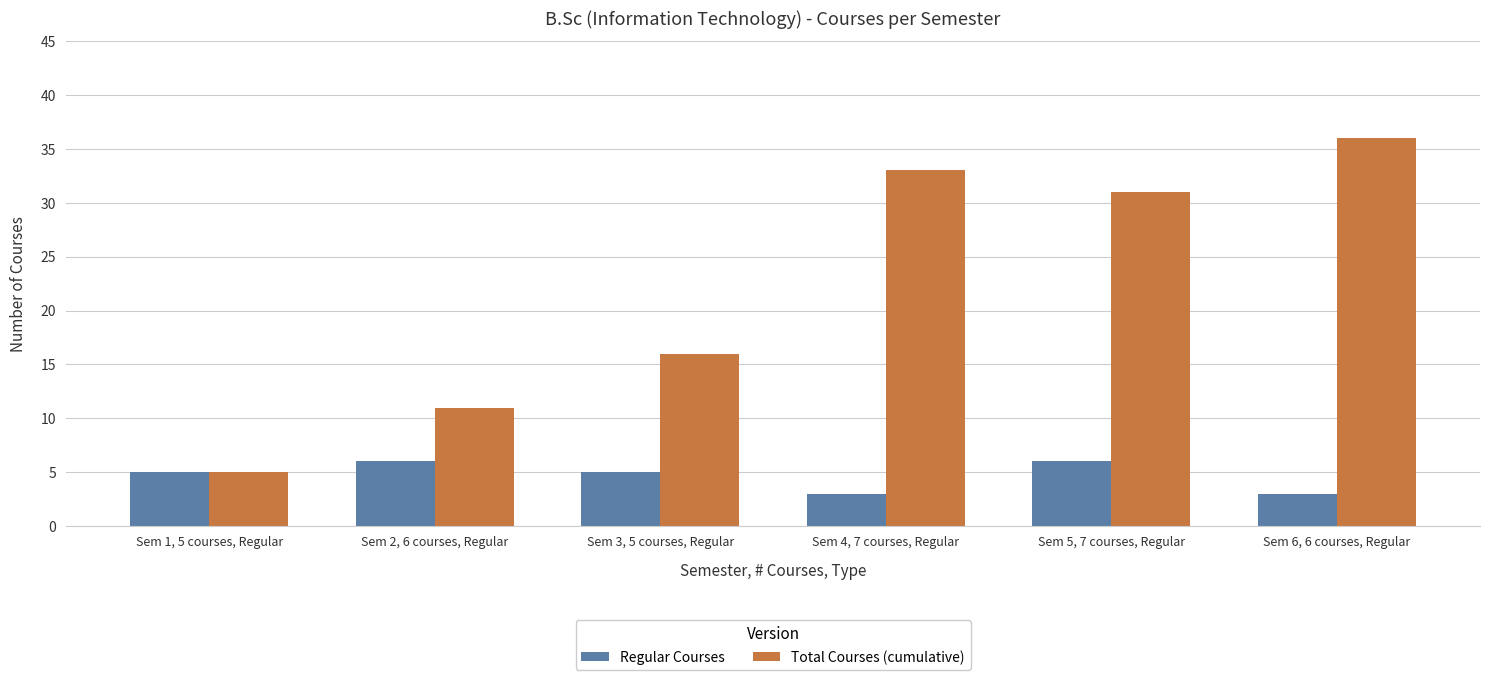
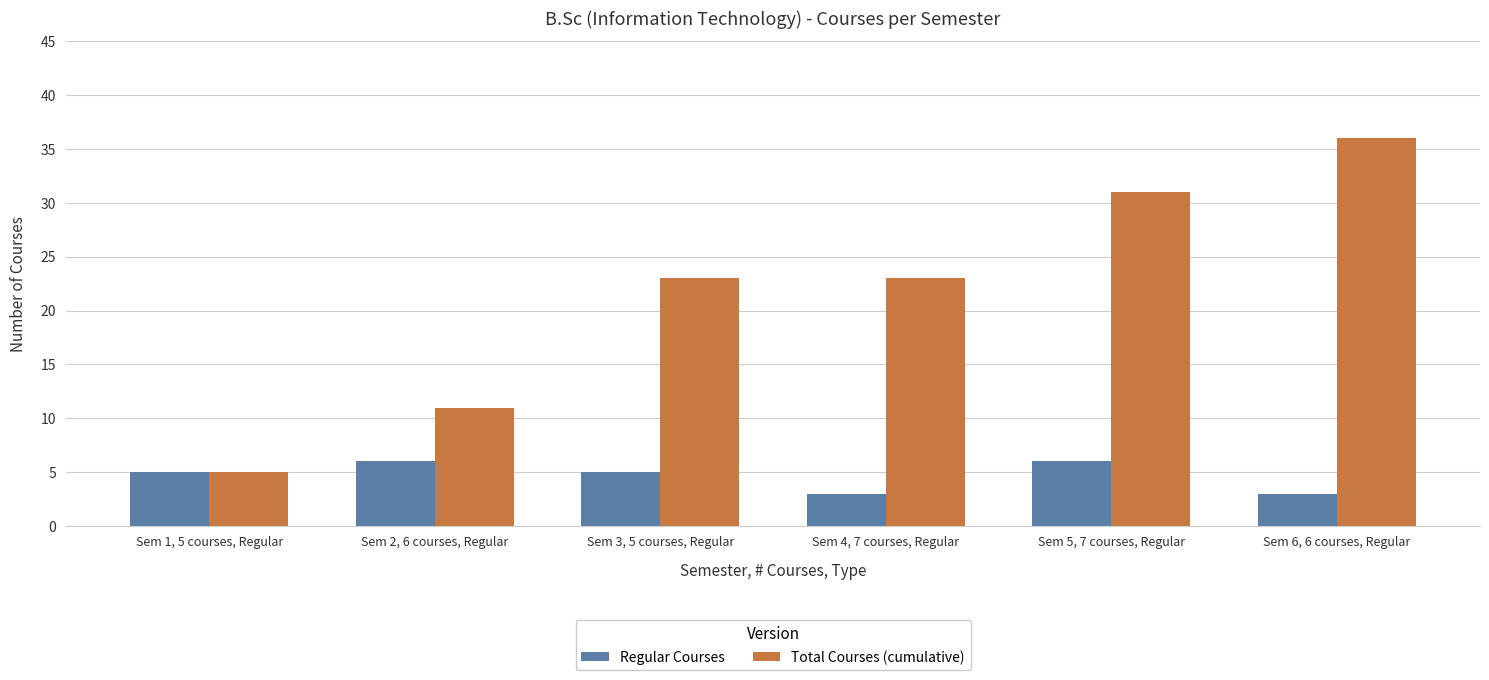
  {
    "Regular Courses": {
      "Sem 1, 5 courses, Regular": 5,
      "Sem 2, 6 courses, Regular": 6,
      "Sem 3, 5 courses, Regular": 5,
      "Sem 4, 7 courses, Regular": 3,
      "Sem 5, 7 courses, Regular": 6,
      "Sem 6, 6 courses, Regular": 3
    },
    "Total Courses (cumulative)": {
      "Sem 1, 5 courses, Regular": 5,
      "Sem 2, 6 courses, Regular": 11,
-     "Sem 3, 5 courses, Regular": 16,
-     "Sem 4, 7 courses, Regular": 33,
+     "Sem 3, 5 courses, Regular": 23,
+     "Sem 4, 7 courses, Regular": 23,
      "Sem 5, 7 courses, Regular": 31,
      "Sem 6, 6 courses, Regular": 36
    }
  }
